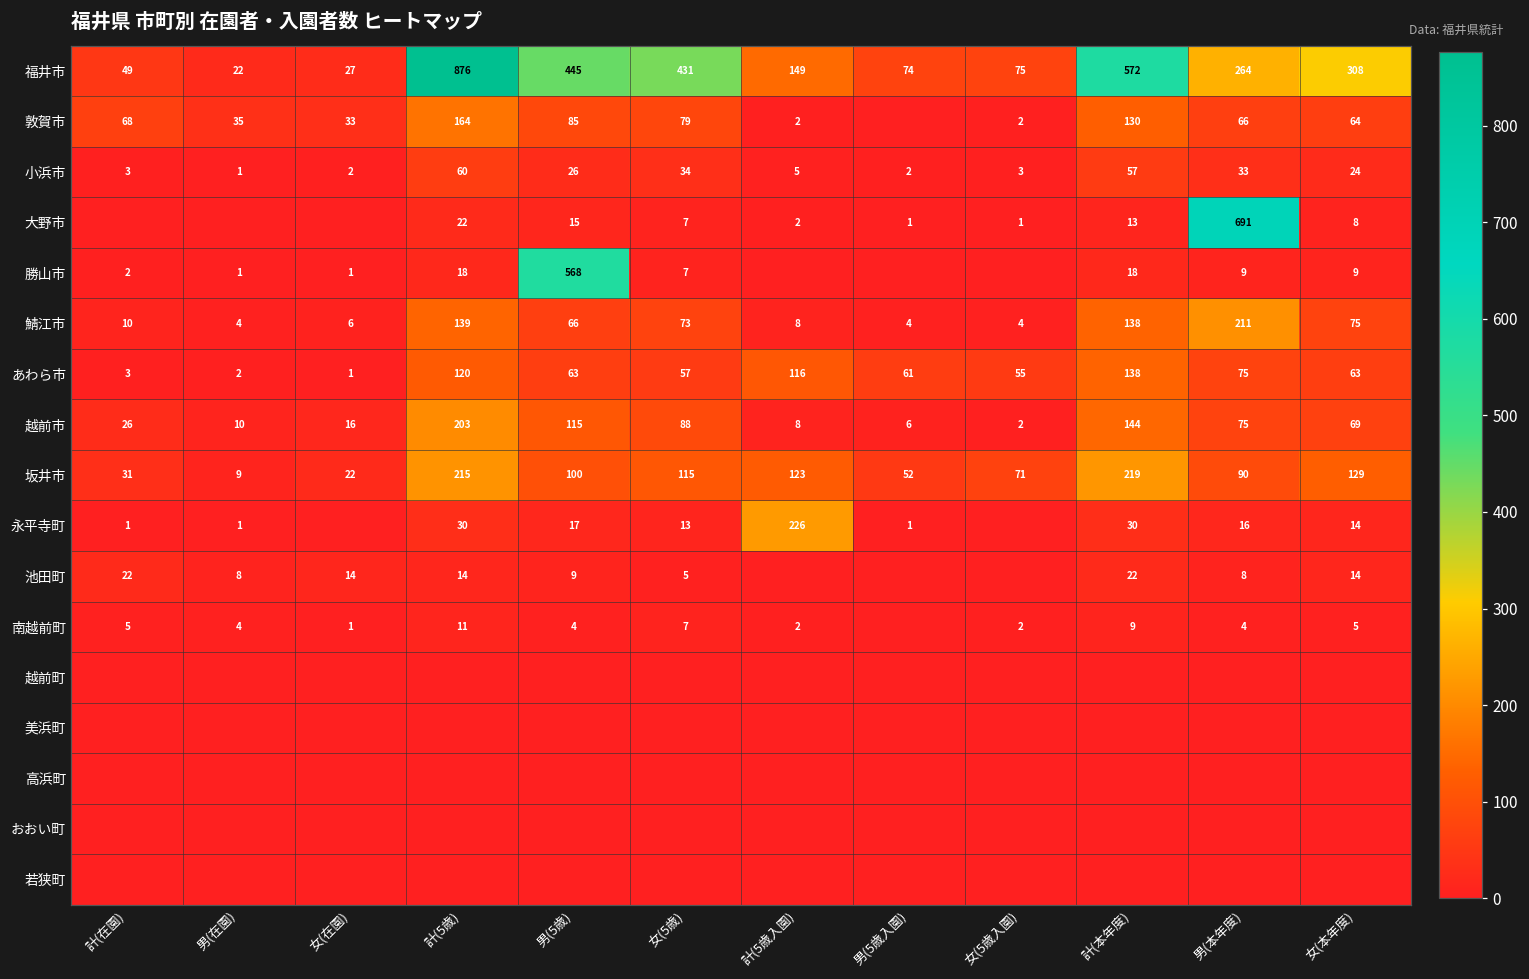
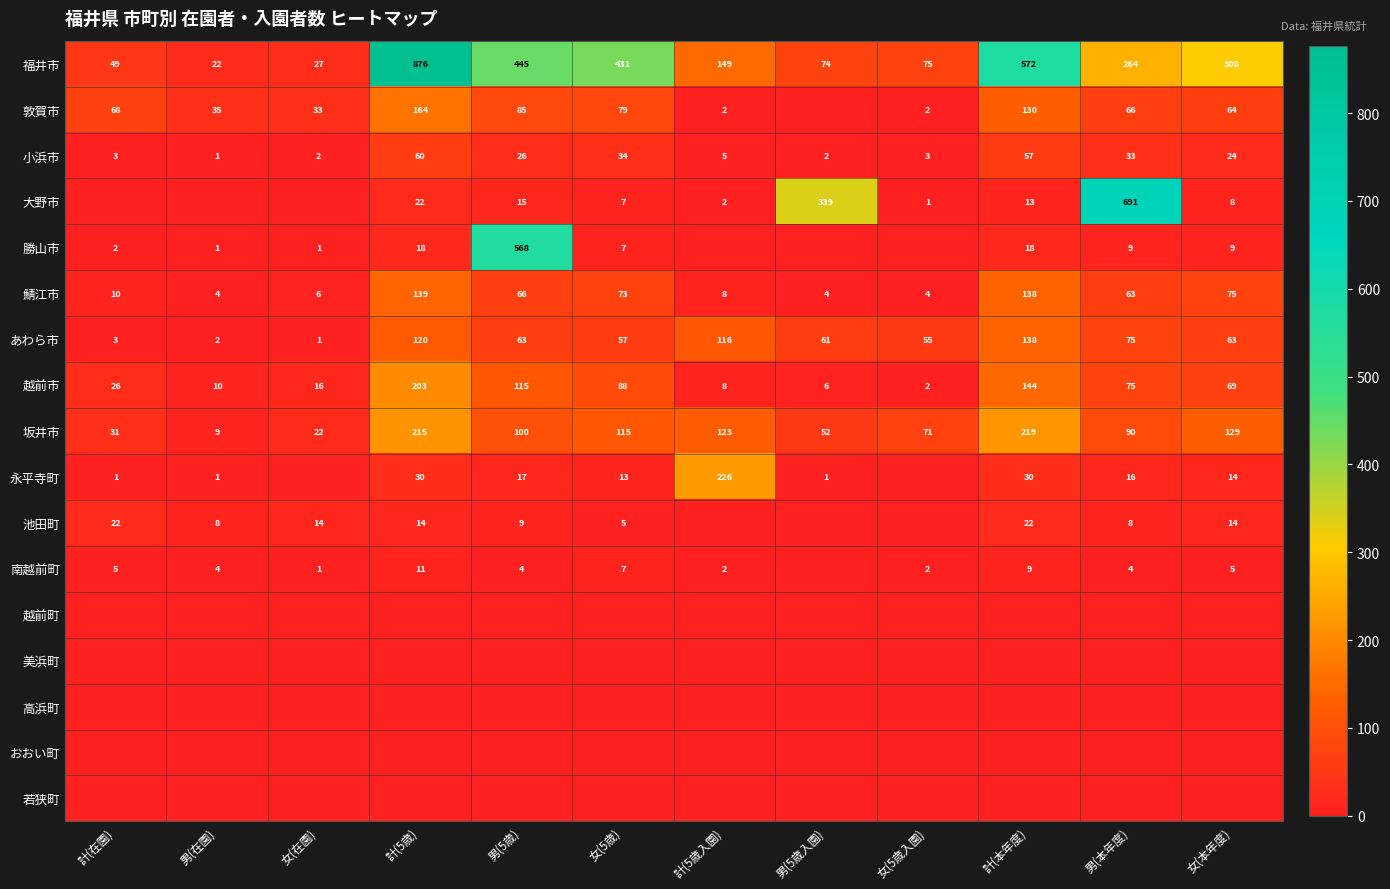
  {
    "福井市": {
      "計(在園)": 49,
      "男(在園)": 22,
      "女(在園)": 27,
      "計(5歳)": 876,
      "男(5歳)": 445,
      "女(5歳)": 431,
      "計(5歳入園)": 149,
      "男(5歳入園)": 74,
      "女(5歳入園)": 75,
      "計(本年度)": 572,
      "男(本年度)": 264,
      "女(本年度)": 308
    },
    "敦賀市": {
      "計(在園)": 68,
      "男(在園)": 35,
      "女(在園)": 33,
      "計(5歳)": 164,
      "男(5歳)": 85,
      "女(5歳)": 79,
      "計(5歳入園)": 2,
      "女(5歳入園)": 2,
      "計(本年度)": 130,
      "男(本年度)": 66,
      "女(本年度)": 64
    },
    "小浜市": {
      "計(在園)": 3,
      "男(在園)": 1,
      "女(在園)": 2,
      "計(5歳)": 60,
      "男(5歳)": 26,
      "女(5歳)": 34,
      "計(5歳入園)": 5,
      "男(5歳入園)": 2,
      "女(5歳入園)": 3,
      "計(本年度)": 57,
      "男(本年度)": 33,
      "女(本年度)": 24
    },
    "大野市": {
      "計(5歳)": 22,
      "男(5歳)": 15,
      "女(5歳)": 7,
      "計(5歳入園)": 2,
-     "男(5歳入園)": 1,
+     "男(5歳入園)": 339,
      "女(5歳入園)": 1,
      "計(本年度)": 13,
      "男(本年度)": 691,
      "女(本年度)": 8
    },
    "勝山市": {
      "計(在園)": 2,
      "男(在園)": 1,
      "女(在園)": 1,
      "計(5歳)": 18,
      "男(5歳)": 568,
      "女(5歳)": 7,
      "計(本年度)": 18,
      "男(本年度)": 9,
      "女(本年度)": 9
    },
    "鯖江市": {
      "計(在園)": 10,
      "男(在園)": 4,
      "女(在園)": 6,
      "計(5歳)": 139,
      "男(5歳)": 66,
      "女(5歳)": 73,
      "計(5歳入園)": 8,
      "男(5歳入園)": 4,
      "女(5歳入園)": 4,
      "計(本年度)": 138,
-     "男(本年度)": 211,
+     "男(本年度)": 63,
      "女(本年度)": 75
    },
    "あわら市": {
      "計(在園)": 3,
      "男(在園)": 2,
      "女(在園)": 1,
      "計(5歳)": 120,
      "男(5歳)": 63,
      "女(5歳)": 57,
      "計(5歳入園)": 116,
      "男(5歳入園)": 61,
      "女(5歳入園)": 55,
      "計(本年度)": 138,
      "男(本年度)": 75,
      "女(本年度)": 63
    },
    "越前市": {
      "計(在園)": 26,
      "男(在園)": 10,
      "女(在園)": 16,
      "計(5歳)": 203,
      "男(5歳)": 115,
      "女(5歳)": 88,
      "計(5歳入園)": 8,
      "男(5歳入園)": 6,
      "女(5歳入園)": 2,
      "計(本年度)": 144,
      "男(本年度)": 75,
      "女(本年度)": 69
    },
    "坂井市": {
      "計(在園)": 31,
      "男(在園)": 9,
      "女(在園)": 22,
      "計(5歳)": 215,
      "男(5歳)": 100,
      "女(5歳)": 115,
      "計(5歳入園)": 123,
      "男(5歳入園)": 52,
      "女(5歳入園)": 71,
      "計(本年度)": 219,
      "男(本年度)": 90,
      "女(本年度)": 129
    },
    "永平寺町": {
      "計(在園)": 1,
      "男(在園)": 1,
      "計(5歳)": 30,
      "男(5歳)": 17,
      "女(5歳)": 13,
      "計(5歳入園)": 226,
      "男(5歳入園)": 1,
      "計(本年度)": 30,
      "男(本年度)": 16,
      "女(本年度)": 14
    },
    "池田町": {
      "計(在園)": 22,
      "男(在園)": 8,
      "女(在園)": 14,
      "計(5歳)": 14,
      "男(5歳)": 9,
      "女(5歳)": 5,
      "計(本年度)": 22,
      "男(本年度)": 8,
      "女(本年度)": 14
    },
    "南越前町": {
      "計(在園)": 5,
      "男(在園)": 4,
      "女(在園)": 1,
      "計(5歳)": 11,
      "男(5歳)": 4,
      "女(5歳)": 7,
      "計(5歳入園)": 2,
      "女(5歳入園)": 2,
      "計(本年度)": 9,
      "男(本年度)": 4,
      "女(本年度)": 5
    }
  }
